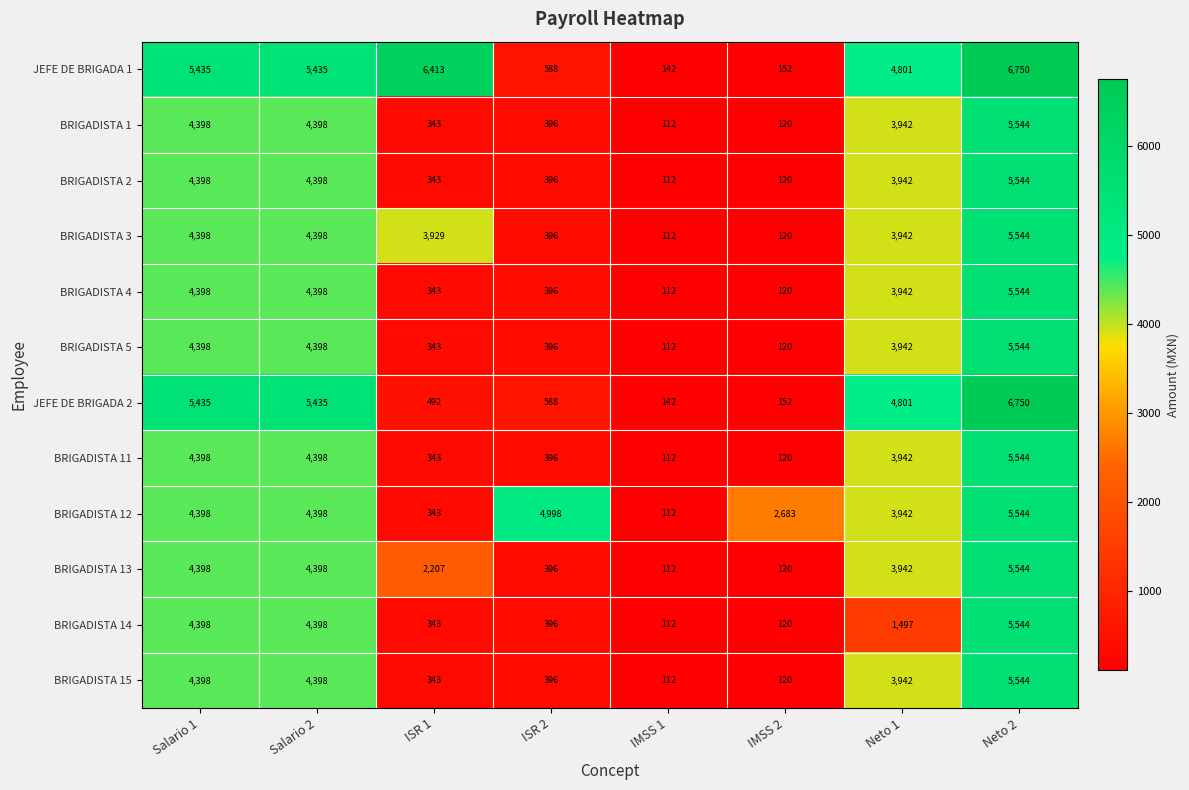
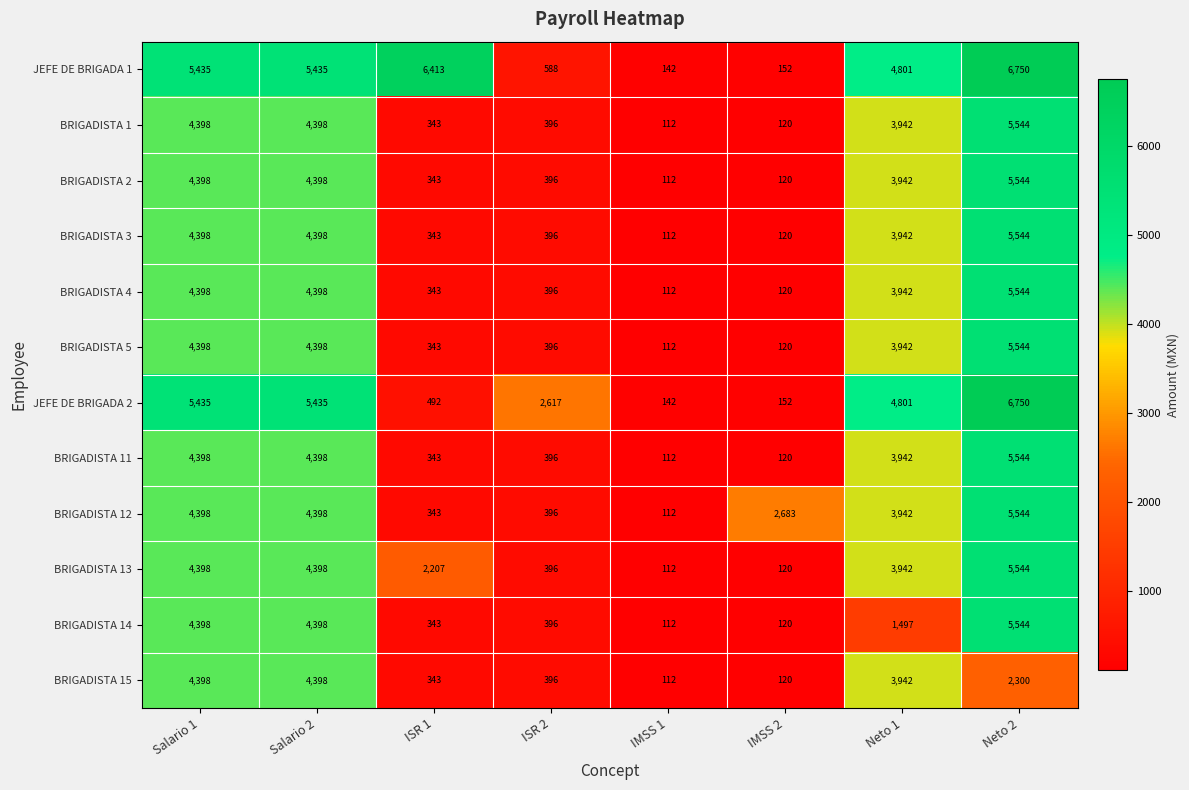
  {
    "JEFE DE BRIGADA 1": {
      "Salario 1": "5,435",
      "Salario 2": "5,435",
      "ISR 1": "6,413",
      "ISR 2": "588",
      "IMSS 1": "142",
      "IMSS 2": "152",
      "Neto 1": "4,801",
      "Neto 2": "6,750"
    },
    "BRIGADISTA 1": {
      "Salario 1": "4,398",
      "Salario 2": "4,398",
      "ISR 1": "343",
      "ISR 2": "396",
      "IMSS 1": "112",
      "IMSS 2": "120",
      "Neto 1": "3,942",
      "Neto 2": "5,544"
    },
    "BRIGADISTA 2": {
      "Salario 1": "4,398",
      "Salario 2": "4,398",
      "ISR 1": "343",
      "ISR 2": "396",
      "IMSS 1": "112",
      "IMSS 2": "120",
      "Neto 1": "3,942",
      "Neto 2": "5,544"
    },
    "BRIGADISTA 3": {
      "Salario 1": "4,398",
      "Salario 2": "4,398",
-     "ISR 1": "3,929",
+     "ISR 1": "343",
      "ISR 2": "396",
      "IMSS 1": "112",
      "IMSS 2": "120",
      "Neto 1": "3,942",
      "Neto 2": "5,544"
    },
    "BRIGADISTA 4": {
      "Salario 1": "4,398",
      "Salario 2": "4,398",
      "ISR 1": "343",
      "ISR 2": "396",
      "IMSS 1": "112",
      "IMSS 2": "120",
      "Neto 1": "3,942",
      "Neto 2": "5,544"
    },
    "BRIGADISTA 5": {
      "Salario 1": "4,398",
      "Salario 2": "4,398",
      "ISR 1": "343",
      "ISR 2": "396",
      "IMSS 1": "112",
      "IMSS 2": "120",
      "Neto 1": "3,942",
      "Neto 2": "5,544"
    },
    "JEFE DE BRIGADA 2": {
      "Salario 1": "5,435",
      "Salario 2": "5,435",
      "ISR 1": "492",
-     "ISR 2": "588",
+     "ISR 2": "2,617",
      "IMSS 1": "142",
      "IMSS 2": "152",
      "Neto 1": "4,801",
      "Neto 2": "6,750"
    },
    "BRIGADISTA 11": {
      "Salario 1": "4,398",
      "Salario 2": "4,398",
      "ISR 1": "343",
      "ISR 2": "396",
      "IMSS 1": "112",
      "IMSS 2": "120",
      "Neto 1": "3,942",
      "Neto 2": "5,544"
    },
    "BRIGADISTA 12": {
      "Salario 1": "4,398",
      "Salario 2": "4,398",
      "ISR 1": "343",
-     "ISR 2": "4,998",
+     "ISR 2": "396",
      "IMSS 1": "112",
      "IMSS 2": "2,683",
      "Neto 1": "3,942",
      "Neto 2": "5,544"
    },
    "BRIGADISTA 13": {
      "Salario 1": "4,398",
      "Salario 2": "4,398",
      "ISR 1": "2,207",
      "ISR 2": "396",
      "IMSS 1": "112",
      "IMSS 2": "120",
      "Neto 1": "3,942",
      "Neto 2": "5,544"
    },
    "BRIGADISTA 14": {
      "Salario 1": "4,398",
      "Salario 2": "4,398",
      "ISR 1": "343",
      "ISR 2": "396",
      "IMSS 1": "112",
      "IMSS 2": "120",
      "Neto 1": "1,497",
      "Neto 2": "5,544"
    },
    "BRIGADISTA 15": {
      "Salario 1": "4,398",
      "Salario 2": "4,398",
      "ISR 1": "343",
      "ISR 2": "396",
      "IMSS 1": "112",
      "IMSS 2": "120",
      "Neto 1": "3,942",
-     "Neto 2": "5,544"
+     "Neto 2": "2,300"
    }
  }
